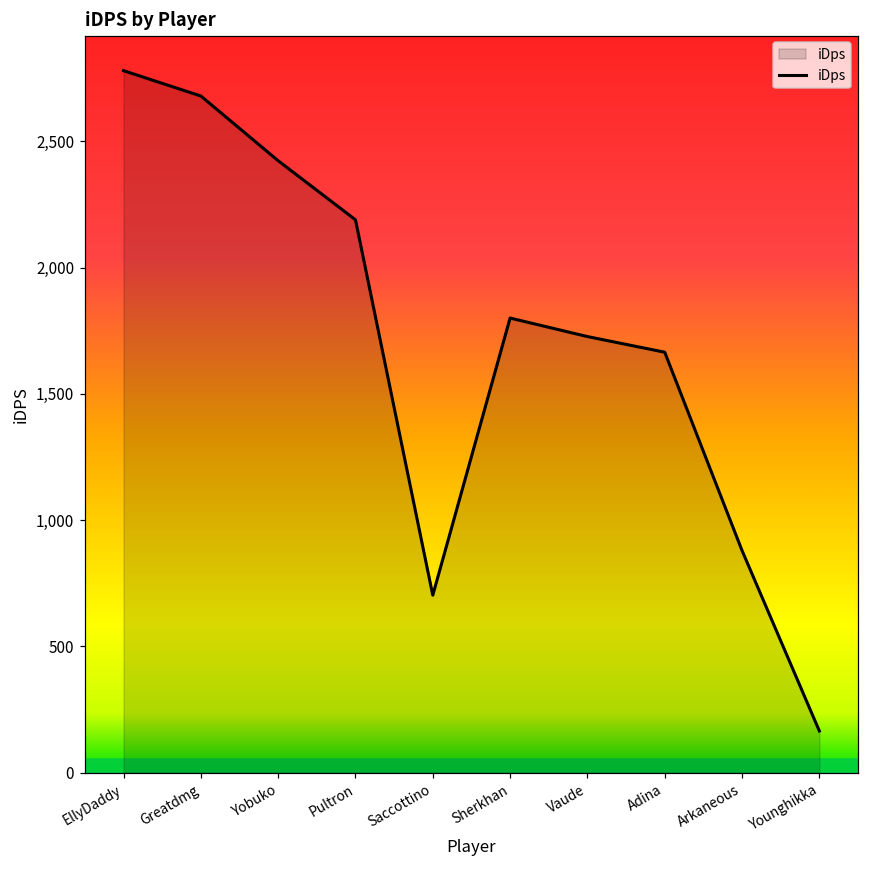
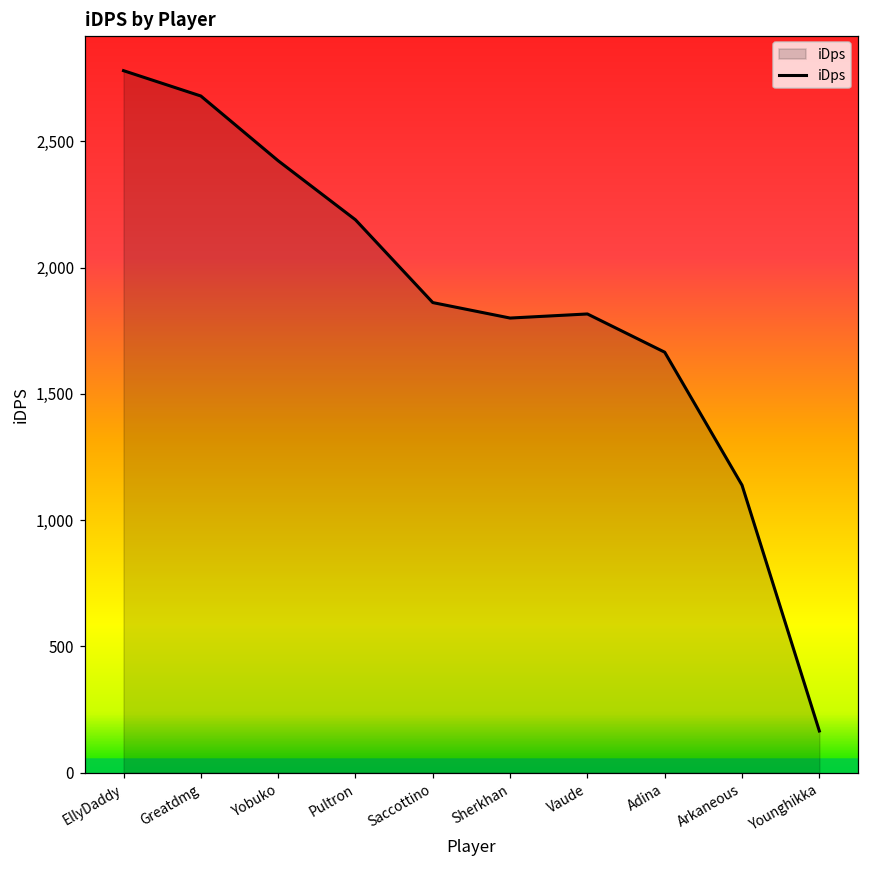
  {
    "EllyDaddy": "2,780",
    "Greatdmg": "2,680",
    "Yobuko": "2,420",
    "Pultron": "2,190",
-   "Saccottino": "700",
+   "Saccottino": "1,860",
    "Sherkhan": "1,800",
-   "Vaude": "1,730",
+   "Vaude": "1,820",
    "Adina": "1,670",
-   "Arkaneous": "880",
+   "Arkaneous": "1,140",
    "Younghikka": "170"
  }
